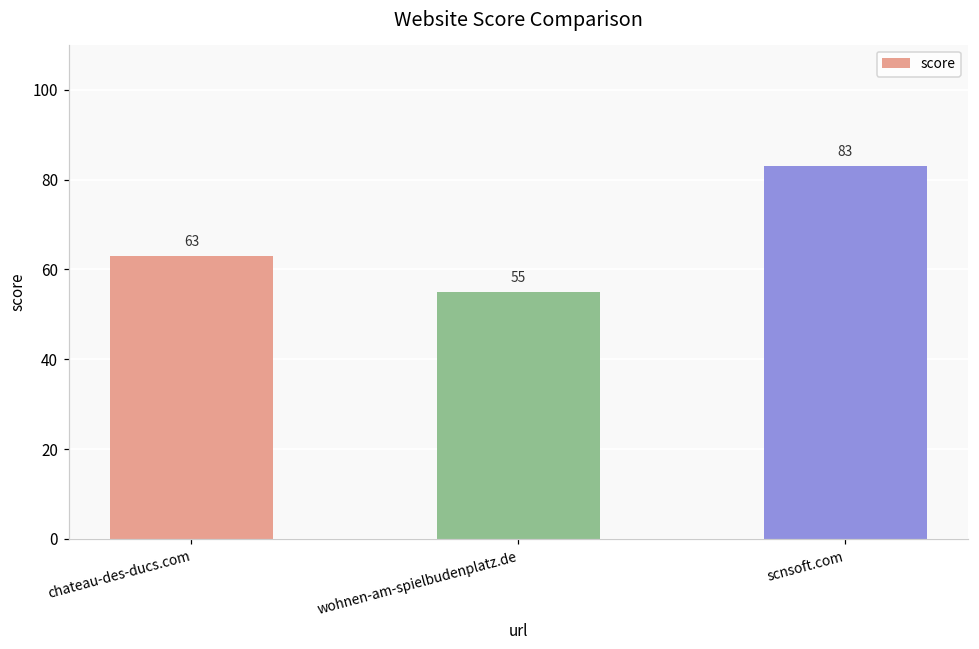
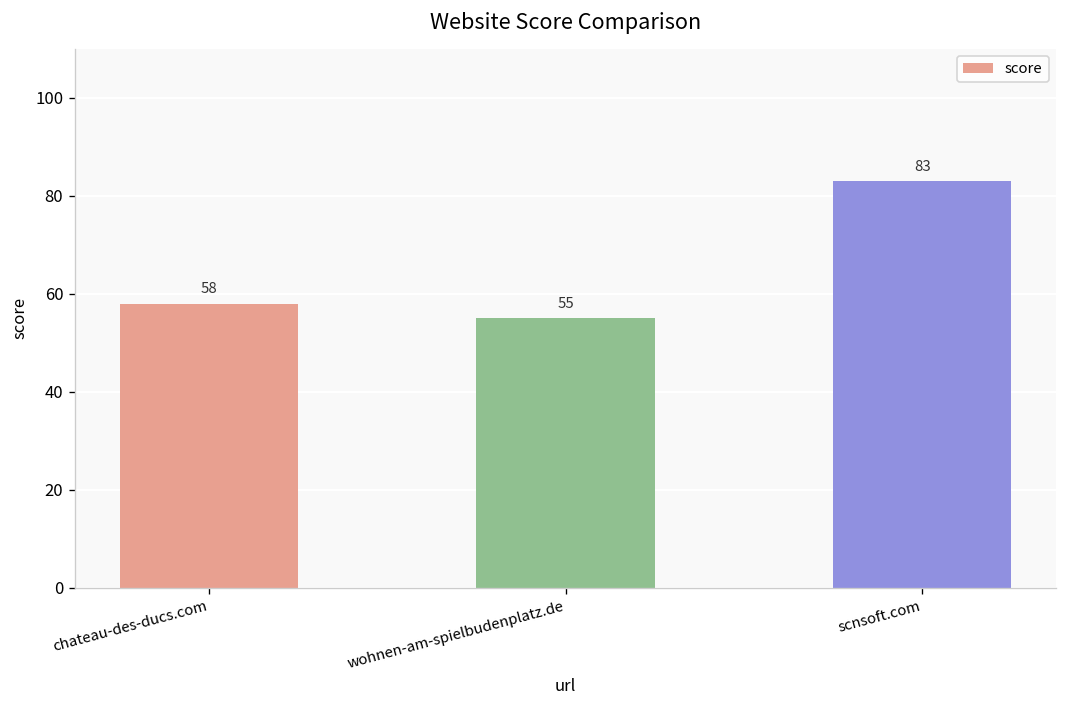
  {
-   "chateau-des-ducs.com": 63,
+   "chateau-des-ducs.com": 58,
    "wohnen-am-spielbudenplatz.de": 55,
    "scnsoft.com": 83
  }
